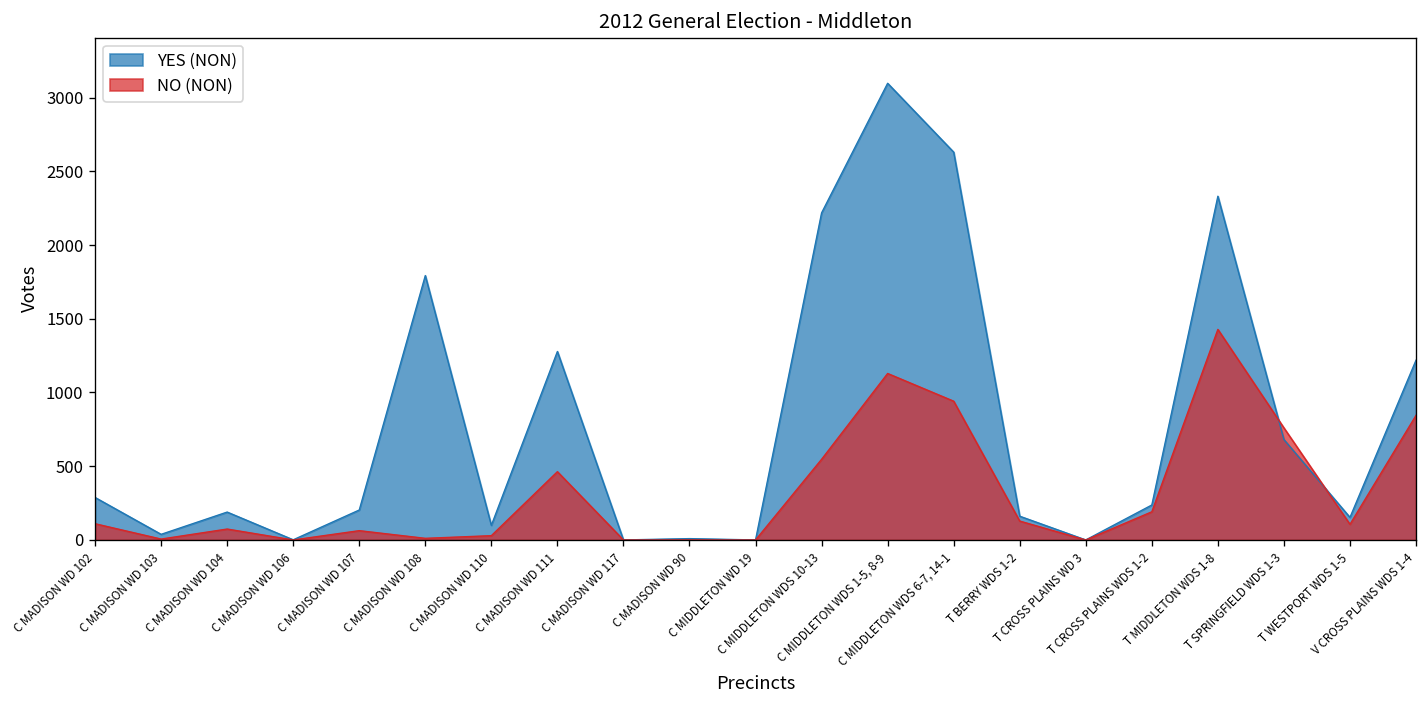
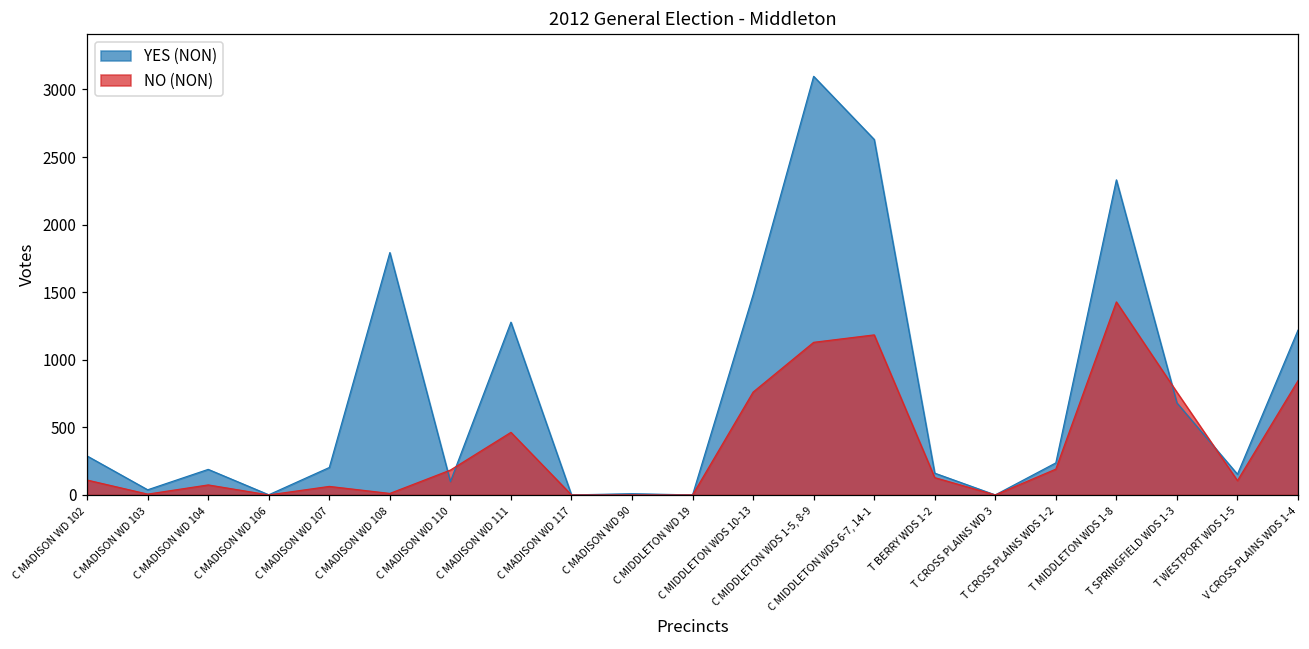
  {
    "YES (NON)": {
      "C MADISON WD 102": 290,
      "C MADISON WD 103": 40,
      "C MADISON WD 104": 190,
      "C MADISON WD 107": 200,
      "C MADISON WD 108": 1790,
      "C MADISON WD 110": 100,
      "C MADISON WD 111": 1280,
-     "C MIDDLETON WDS 10-13": 2220,
+     "C MIDDLETON WDS 10-13": 1480,
      "C MIDDLETON WDS 1-5, 8-9": 3100,
      "C MIDDLETON WDS 6-7, 14-1": 2630,
      "T BERRY WDS 1-2": 160,
      "T CROSS PLAINS WDS 1-2": 240,
      "T MIDDLETON WDS 1-8": 2330,
      "T SPRINGFIELD WDS 1-3": 680,
      "T WESTPORT WDS 1-5": 150,
      "V CROSS PLAINS WDS 1-4": 1220
    },
    "NO (NON)": {
      "C MADISON WD 102": 110,
      "C MADISON WD 103": 10,
      "C MADISON WD 104": 70,
      "C MADISON WD 107": 60,
      "C MADISON WD 108": 10,
-     "C MADISON WD 110": 30,
+     "C MADISON WD 110": 180,
      "C MADISON WD 111": 460,
-     "C MIDDLETON WDS 10-13": 550,
+     "C MIDDLETON WDS 10-13": 760,
      "C MIDDLETON WDS 1-5, 8-9": 1130,
-     "C MIDDLETON WDS 6-7, 14-1": 940,
+     "C MIDDLETON WDS 6-7, 14-1": 1180,
      "T BERRY WDS 1-2": 130,
      "T CROSS PLAINS WDS 1-2": 190,
      "T MIDDLETON WDS 1-8": 1430,
      "T SPRINGFIELD WDS 1-3": 760,
      "T WESTPORT WDS 1-5": 110,
      "V CROSS PLAINS WDS 1-4": 850
    }
  }
